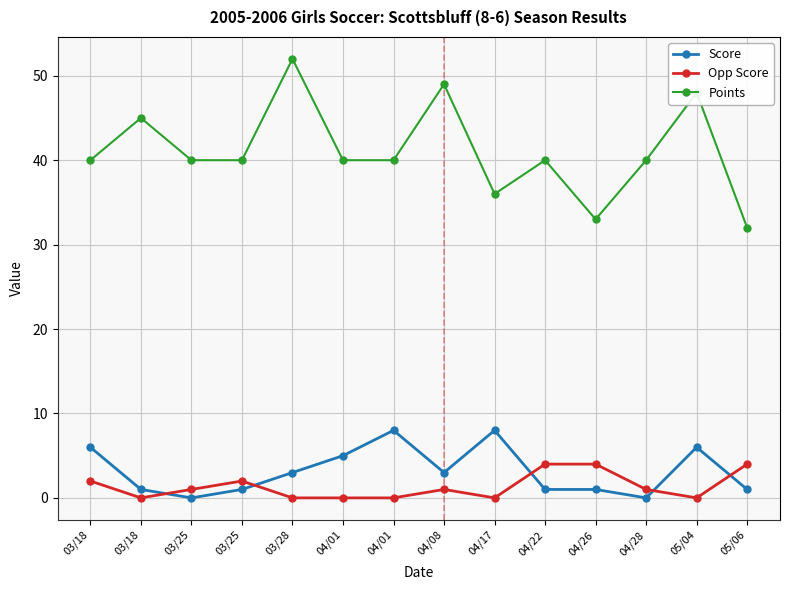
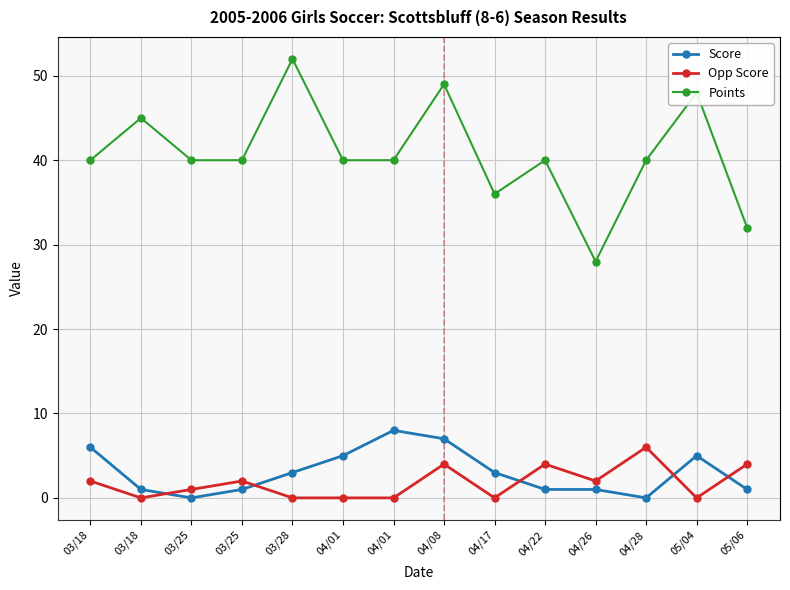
  {
    "Score": {
      "03/28": 3,
-     "04/08": 3,
-     "04/17": 8,
+     "04/08": 7,
+     "04/17": 3,
      "04/22": 1,
      "04/26": 1,
      "04/28": 0,
-     "05/04": 6,
+     "05/04": 5,
      "05/06": 1
    },
    "Opp Score": {
      "03/28": 0,
-     "04/08": 1,
+     "04/08": 4,
      "04/17": 0,
      "04/22": 4,
-     "04/26": 4,
-     "04/28": 1,
+     "04/26": 2,
+     "04/28": 6,
      "05/04": 0,
      "05/06": 4
    },
    "Points": {
      "03/28": 52,
      "04/08": 49,
      "04/17": 36,
      "04/22": 40,
-     "04/26": 33,
+     "04/26": 28,
      "04/28": 40,
      "05/06": 32
    }
  }
